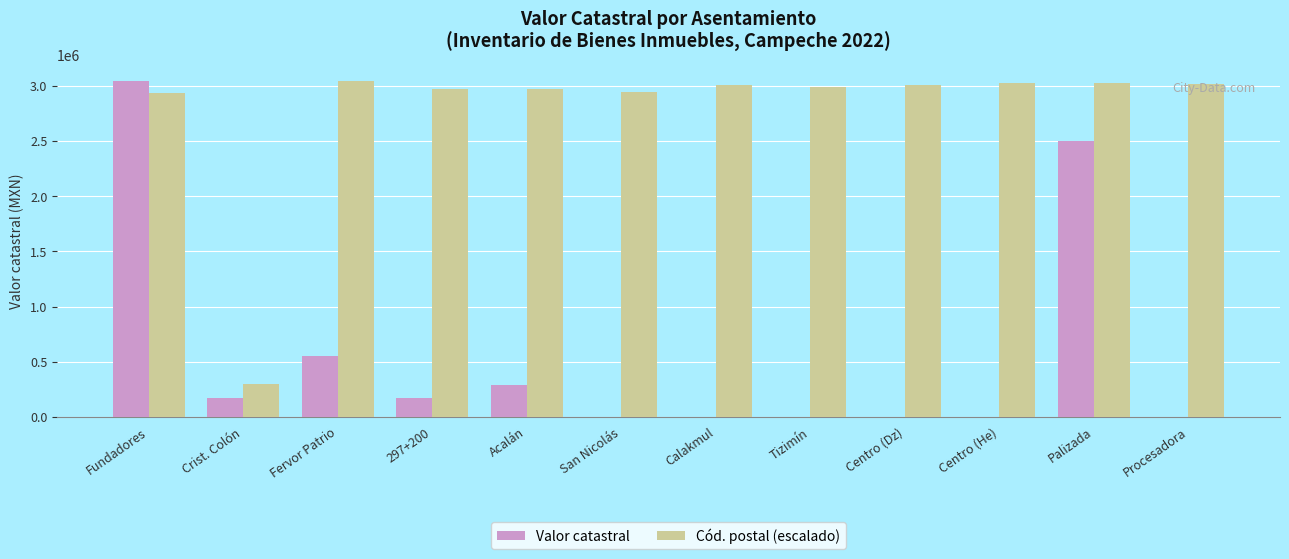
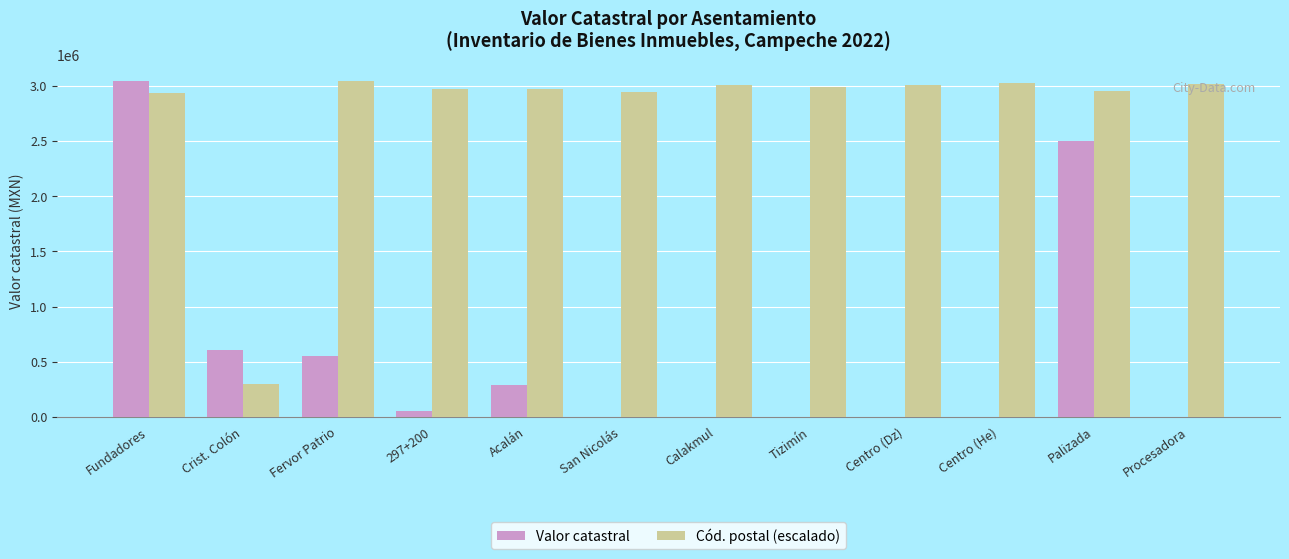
  {
    "Valor catastral": {
      "Fundadores": 3040000,
-     "Crist. Colón": 170000,
+     "Crist. Colón": 600000,
      "Fervor Patrio": 550000,
-     "297+200": 170000,
+     "297+200": 50000,
      "Acalán": 290000,
      "San Nicolás": 0,
      "Calakmul": 0,
      "Tizimín": 0,
      "Centro (Dz)": 0,
      "Centro (He)": 0,
      "Palizada": 2500000,
      "Procesadora": 0
    },
    "Cód. postal (escalado)": {
      "Fundadores": 2930000,
      "Crist. Colón": 300000,
      "Fervor Patrio": 3040000,
      "297+200": 2980000,
      "Acalán": 2970000,
      "San Nicolás": 2950000,
      "Calakmul": 3010000,
      "Tizimín": 2990000,
      "Centro (Dz)": 3010000,
      "Centro (He)": 3030000,
-     "Palizada": 3030000,
+     "Palizada": 2960000,
      "Procesadora": 3020000
    }
  }
